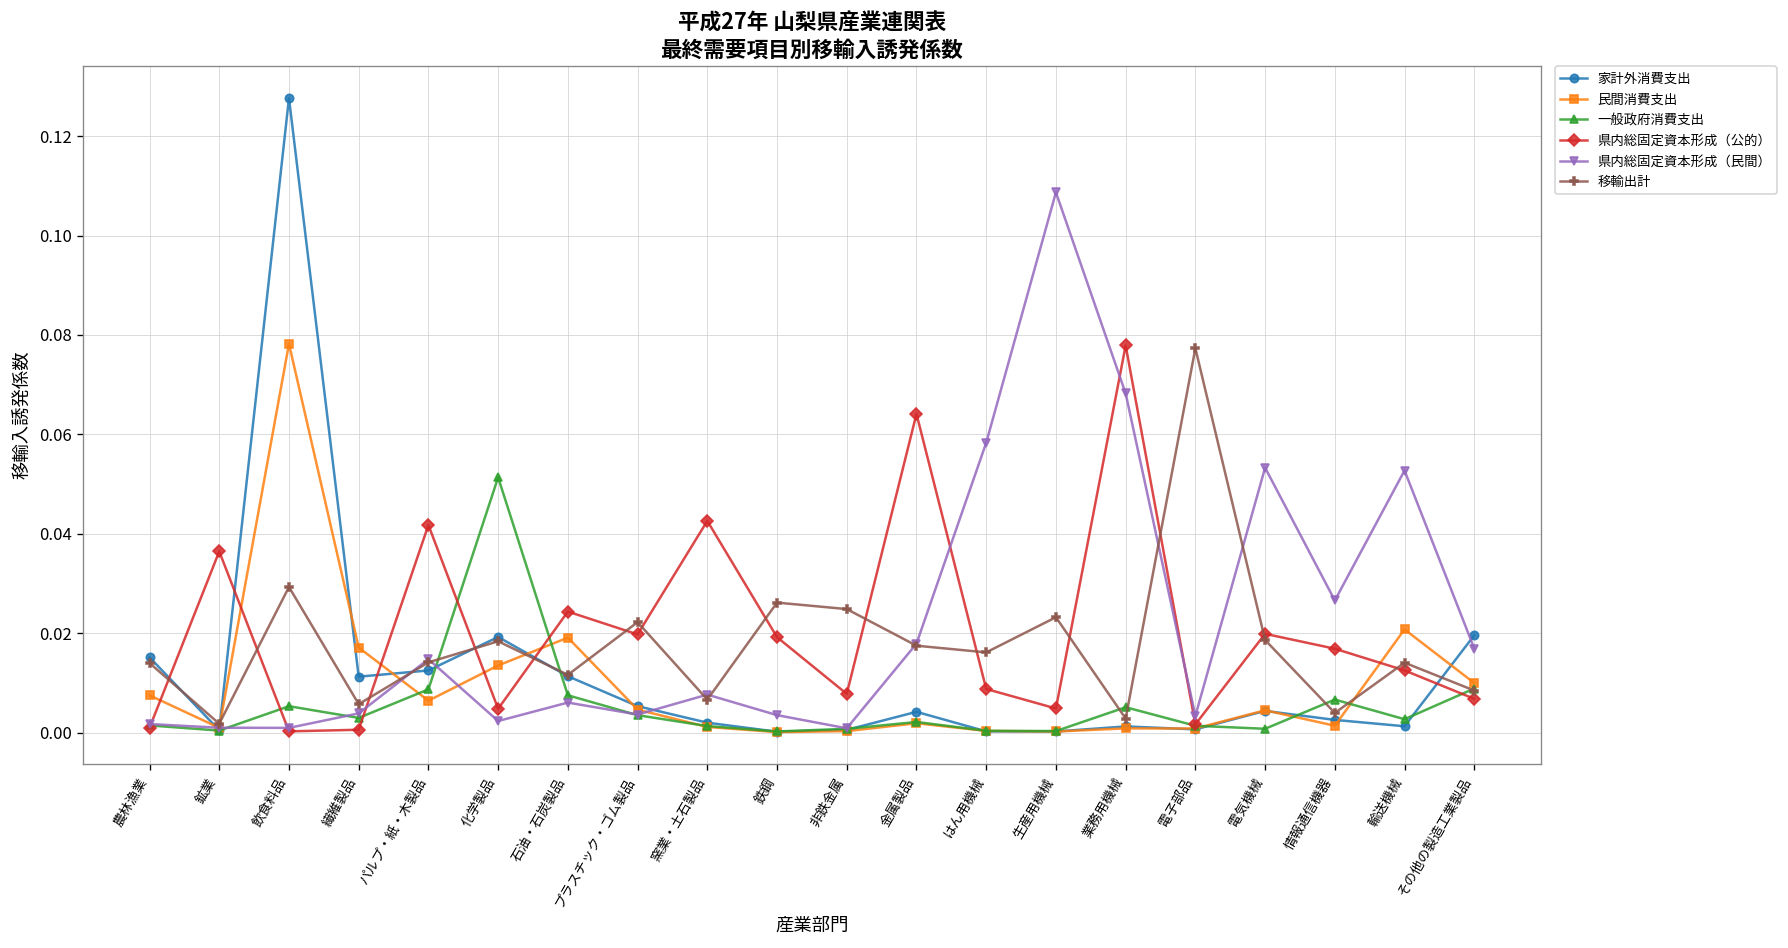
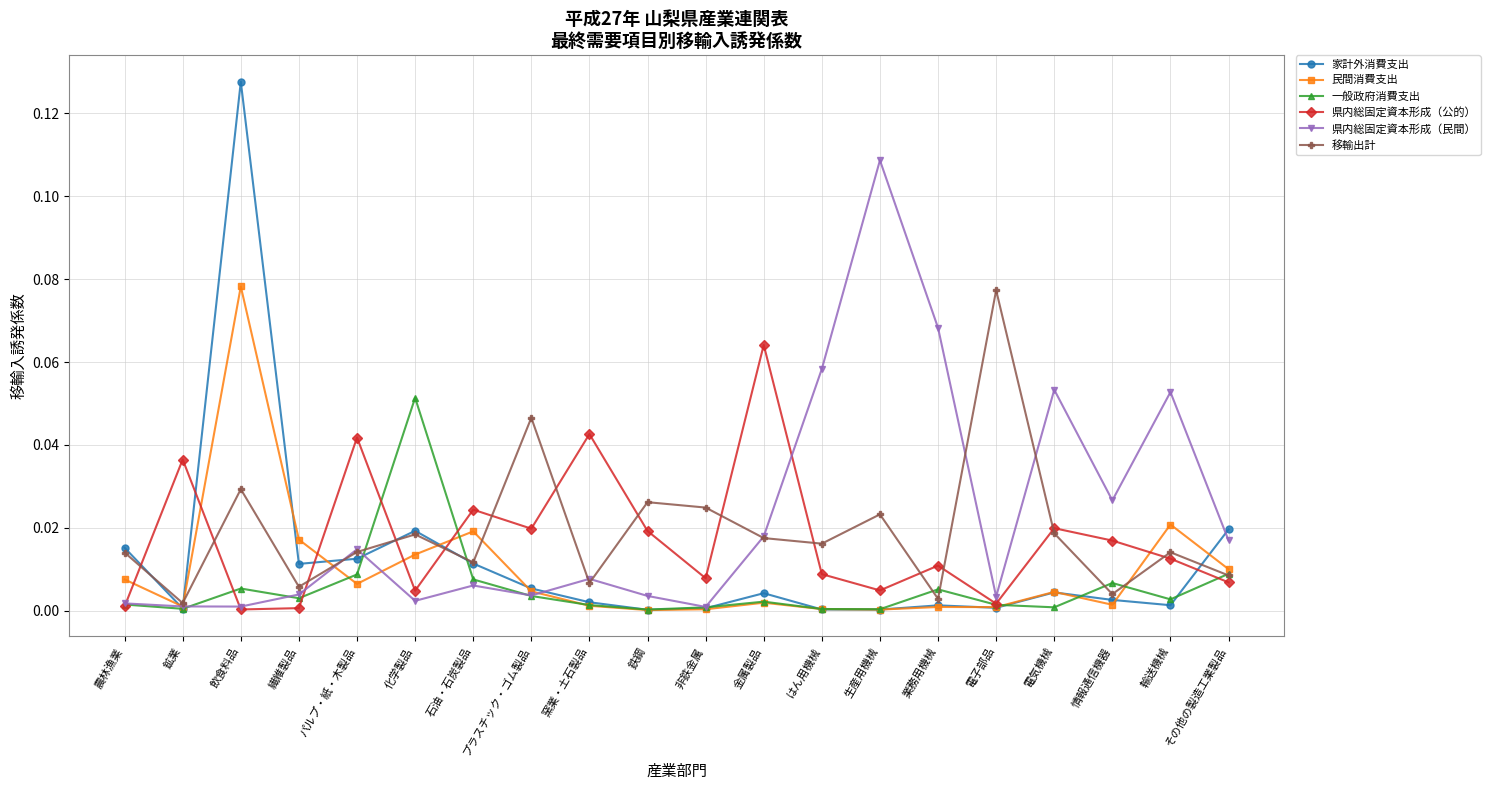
  {
    "家計外消費支出": {
      "農林漁業": 0.015,
      "飲食料品": 0.128,
      "繊維製品": 0.011,
      "パルプ・紙・木製品": 0.013,
      "化学製品": 0.019,
      "プラスチック・ゴム製品": 0.005,
      "窯業・土石製品": 0.002,
      "金属製品": 0.004,
      "情報通信機器": 0.003,
      "輸送機械": 0.001,
      "その他の製造工業製品": 0.020
    },
    "民間消費支出": {
      "農林漁業": 0.008,
      "飲食料品": 0.078,
      "繊維製品": 0.017,
      "パルプ・紙・木製品": 0.006,
      "化学製品": 0.014,
      "石油・石炭製品": 0.019,
      "プラスチック・ゴム製品": 0.005,
      "情報通信機器": 0.001,
      "輸送機械": 0.021,
      "その他の製造工業製品": 0.010
    },
    "一般政府消費支出": {
      "飲食料品": 0.005,
      "繊維製品": 0.003,
      "パルプ・紙・木製品": 0.009,
      "化学製品": 0.051,
      "石油・石炭製品": 0.008,
      "業務用機械": 0.005,
      "電気機械": 0.001,
      "情報通信機器": 0.007,
      "輸送機械": 0.003
    },
    "県内総固定資本形成（公的）": {
      "鉱業": 0.036,
      "飲食料品": 0.000,
      "繊維製品": 0.001,
      "パルプ・紙・木製品": 0.042,
      "化学製品": 0.005,
      "石油・石炭製品": 0.024,
      "プラスチック・ゴム製品": 0.020,
      "窯業・土石製品": 0.043,
      "鉄鋼": 0.019,
      "非鉄金属": 0.008,
      "金属製品": 0.064,
      "はん用機械": 0.009,
      "生産用機械": 0.005,
-     "業務用機械": 0.078,
+     "業務用機械": 0.011,
      "電気機械": 0.020,
      "情報通信機器": 0.017,
      "輸送機械": 0.013,
      "その他の製造工業製品": 0.007
    },
    "県内総固定資本形成（民間）": {
      "飲食料品": 0.001,
      "繊維製品": 0.004,
      "パルプ・紙・木製品": 0.015,
      "化学製品": 0.002,
      "石油・石炭製品": 0.006,
      "窯業・土石製品": 0.008,
      "鉄鋼": 0.004,
      "はん用機械": 0.058,
      "生産用機械": 0.109,
      "業務用機械": 0.068,
      "電子部品": 0.003,
      "電気機械": 0.053,
      "情報通信機器": 0.027,
      "輸送機械": 0.053,
      "その他の製造工業製品": 0.017
    },
    "移輸出計": {
      "農林漁業": 0.014,
      "鉱業": 0.002,
      "飲食料品": 0.029,
      "繊維製品": 0.006,
      "パルプ・紙・木製品": 0.014,
      "化学製品": 0.018,
-     "プラスチック・ゴム製品": 0.022,
+     "プラスチック・ゴム製品": 0.047,
      "窯業・土石製品": 0.007,
      "鉄鋼": 0.026,
      "非鉄金属": 0.025,
      "はん用機械": 0.016,
      "生産用機械": 0.023,
      "業務用機械": 0.003,
      "電子部品": 0.077,
      "電気機械": 0.019,
      "情報通信機器": 0.004,
      "輸送機械": 0.014
    }
  }
